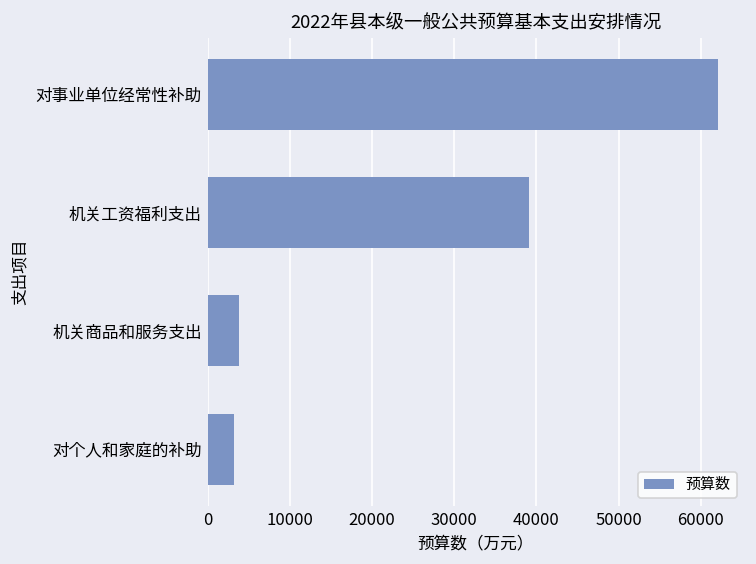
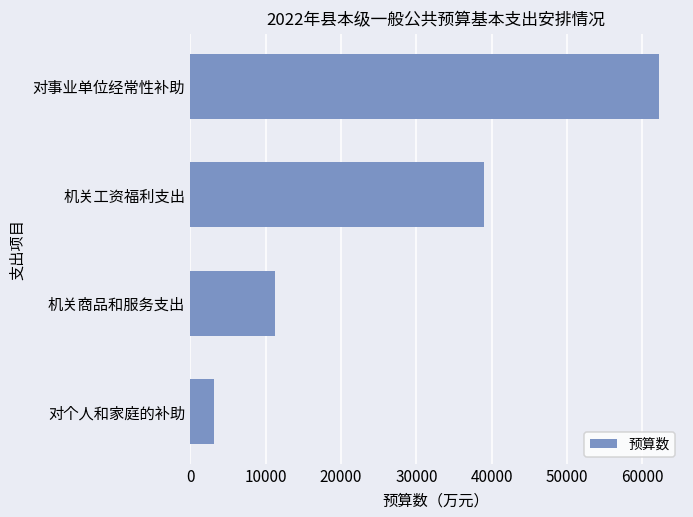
  {
    "对事业单位经常性补助": 62000,
    "机关工资福利支出": 39000,
-   "机关商品和服务支出": 4000,
+   "机关商品和服务支出": 11000,
    "对个人和家庭的补助": 3000
  }
